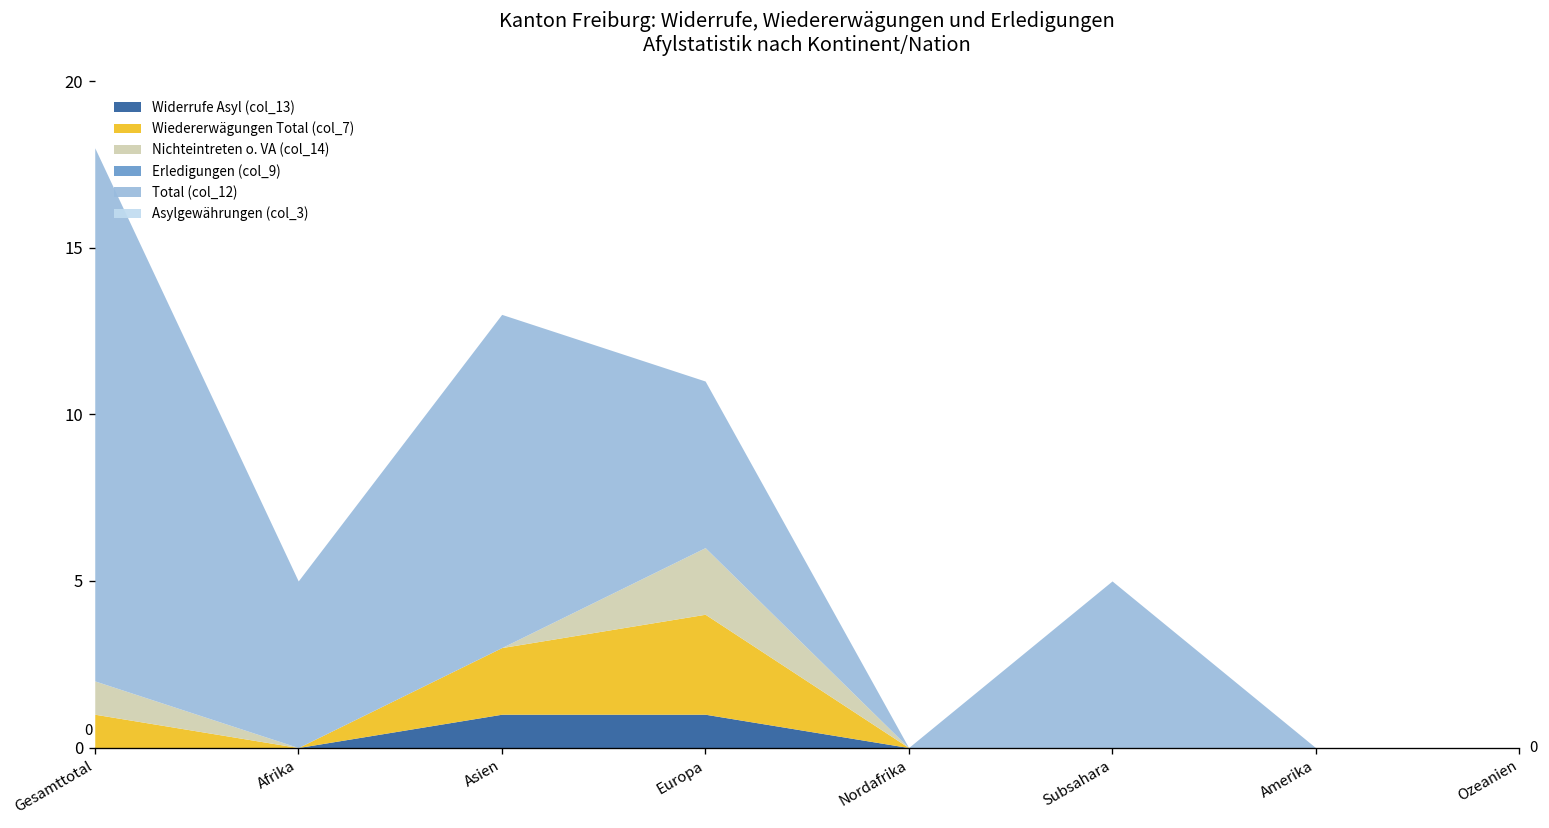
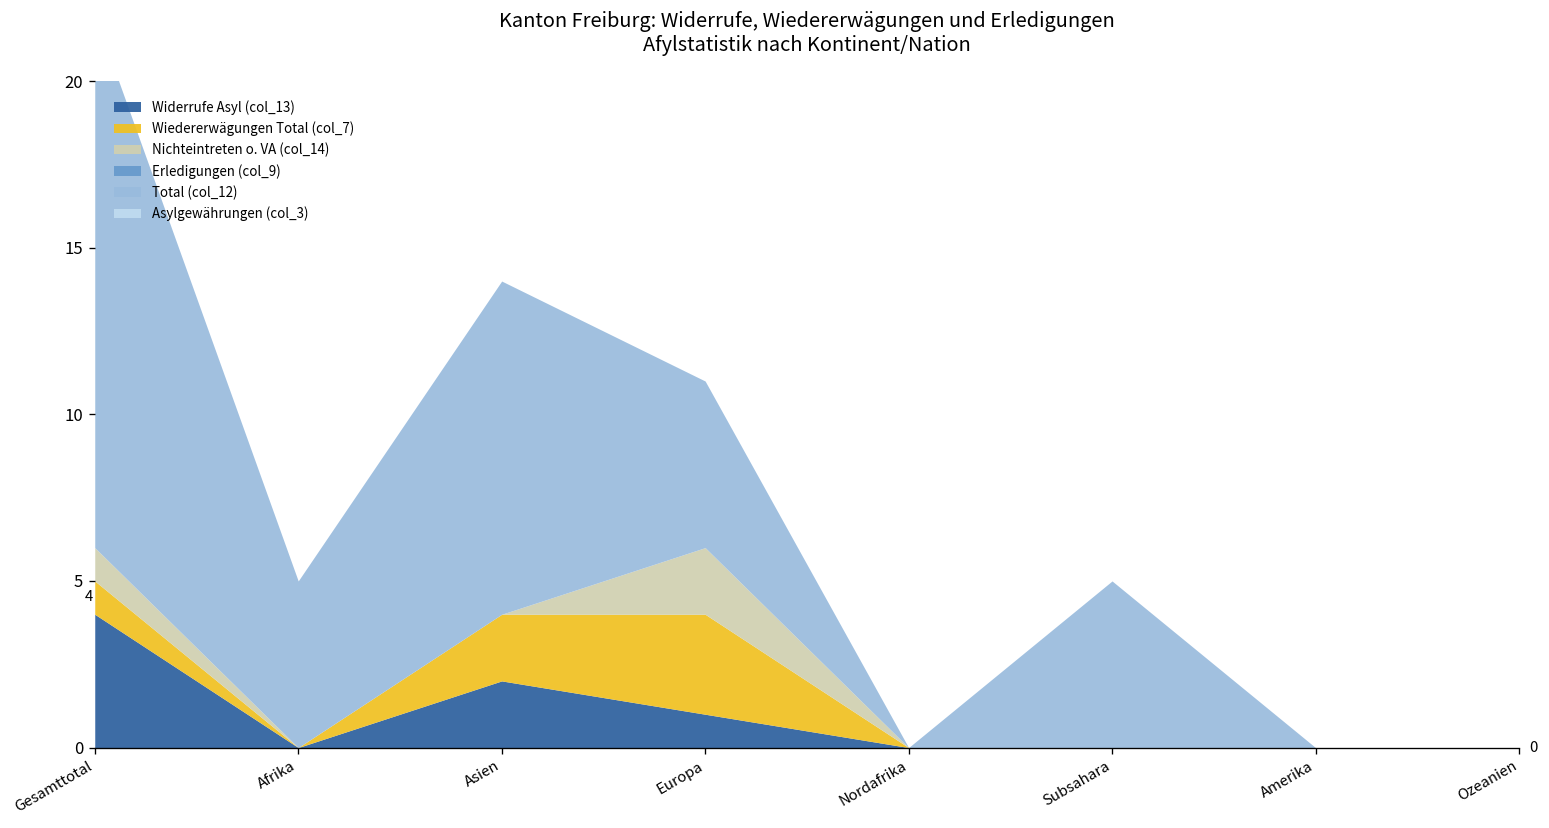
  {
    "Widerrufe Asyl (col_13)": {
-     "Gesamttotal": 0,
-     "Asien": 1
+     "Gesamttotal": 4,
+     "Asien": 2
    },
    "Wiedererwägungen Total (col_7)": {
      "Europa": 4
    }
  }
